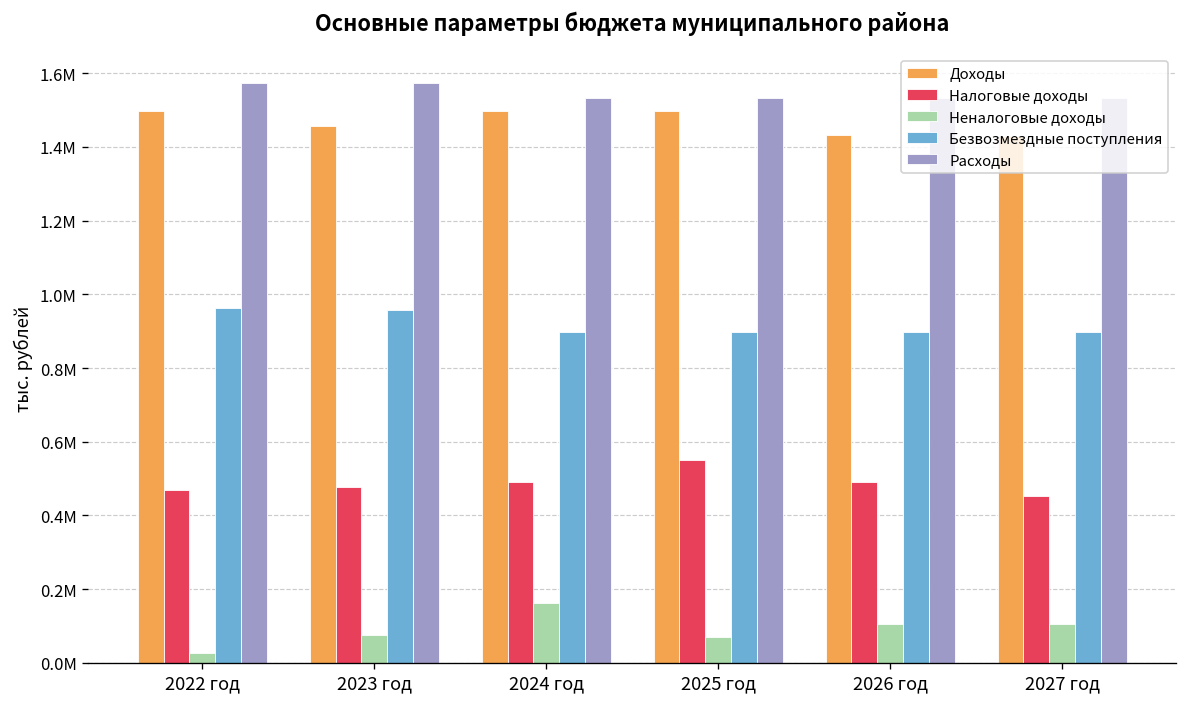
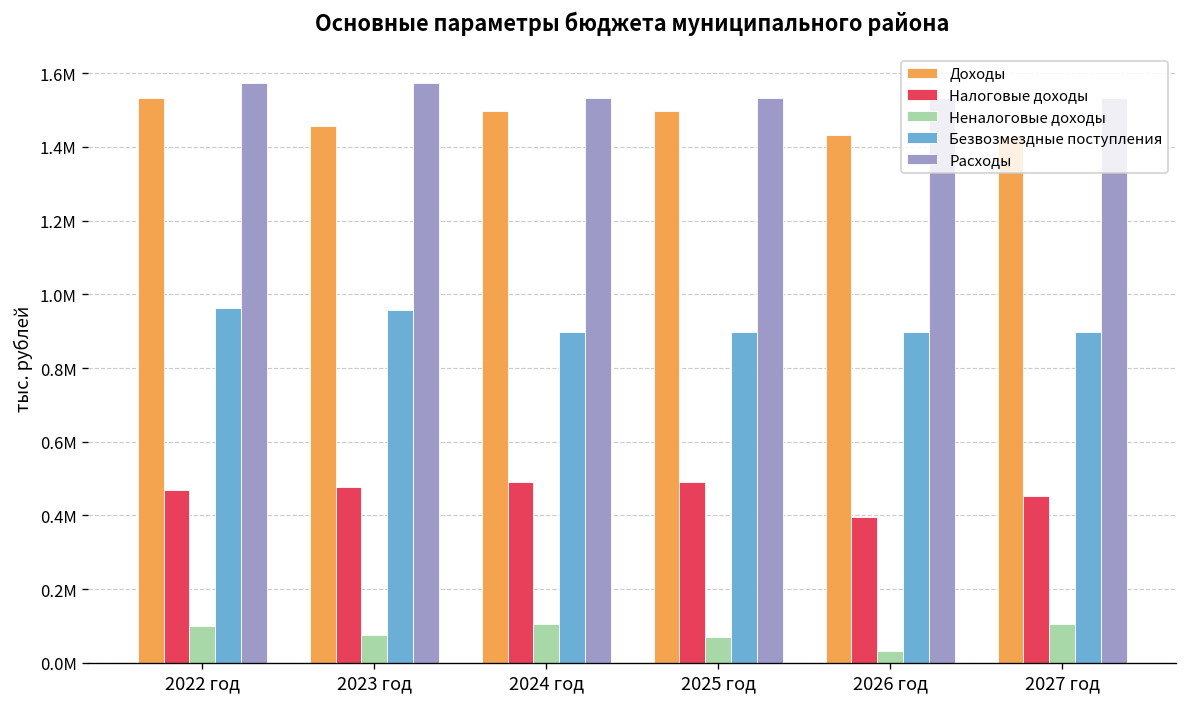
  {
    "Доходы": {
-     "2022 год": 1500000,
+     "2022 год": 1530000,
      "2023 год": 1460000,
      "2024 год": 1500000,
      "2025 год": 1500000,
      "2026 год": 1430000
    },
    "Налоговые доходы": {
      "2022 год": 470000,
      "2023 год": 480000,
      "2024 год": 490000,
-     "2025 год": 550000,
-     "2026 год": 490000,
+     "2025 год": 490000,
+     "2026 год": 390000,
      "2027 год": 450000
    },
    "Неналоговые доходы": {
-     "2022 год": 30000,
+     "2022 год": 100000,
      "2023 год": 70000,
-     "2024 год": 160000,
+     "2024 год": 110000,
      "2025 год": 70000,
-     "2026 год": 110000,
+     "2026 год": 30000,
      "2027 год": 110000
    }
  }
